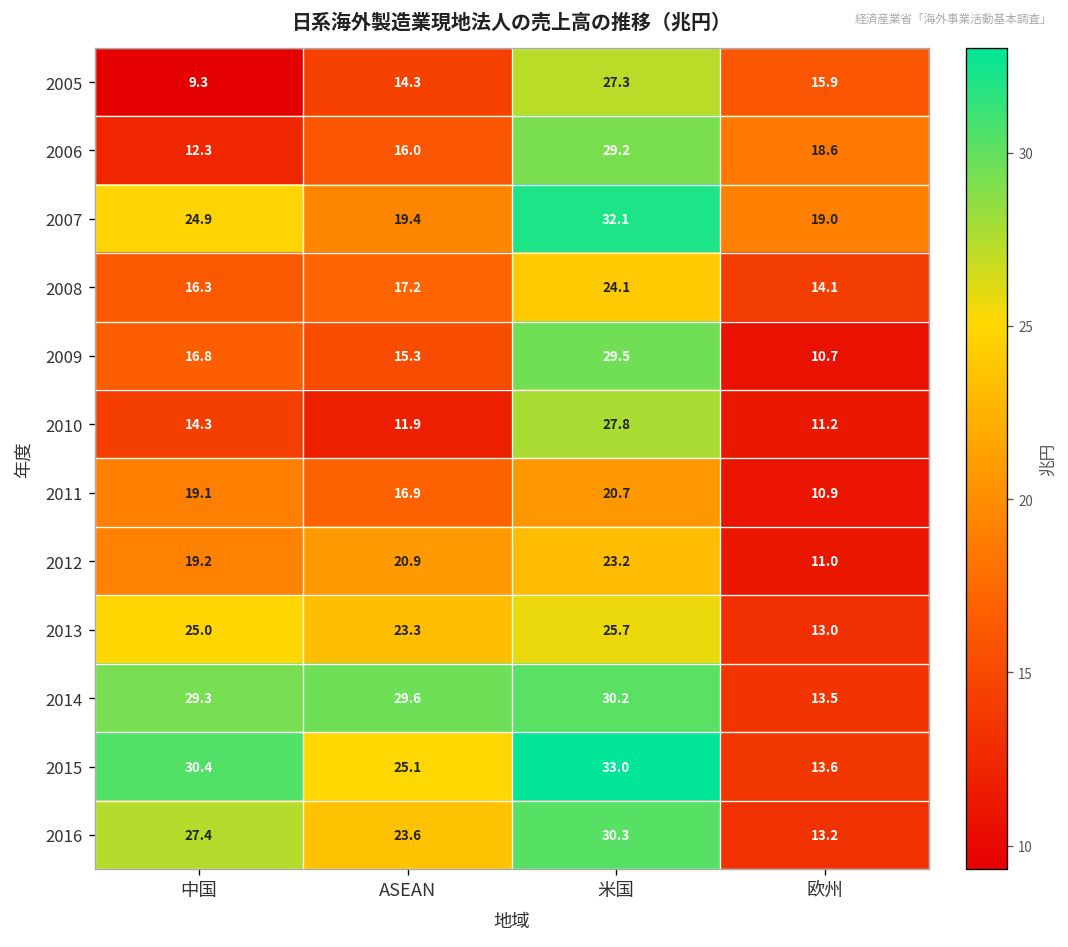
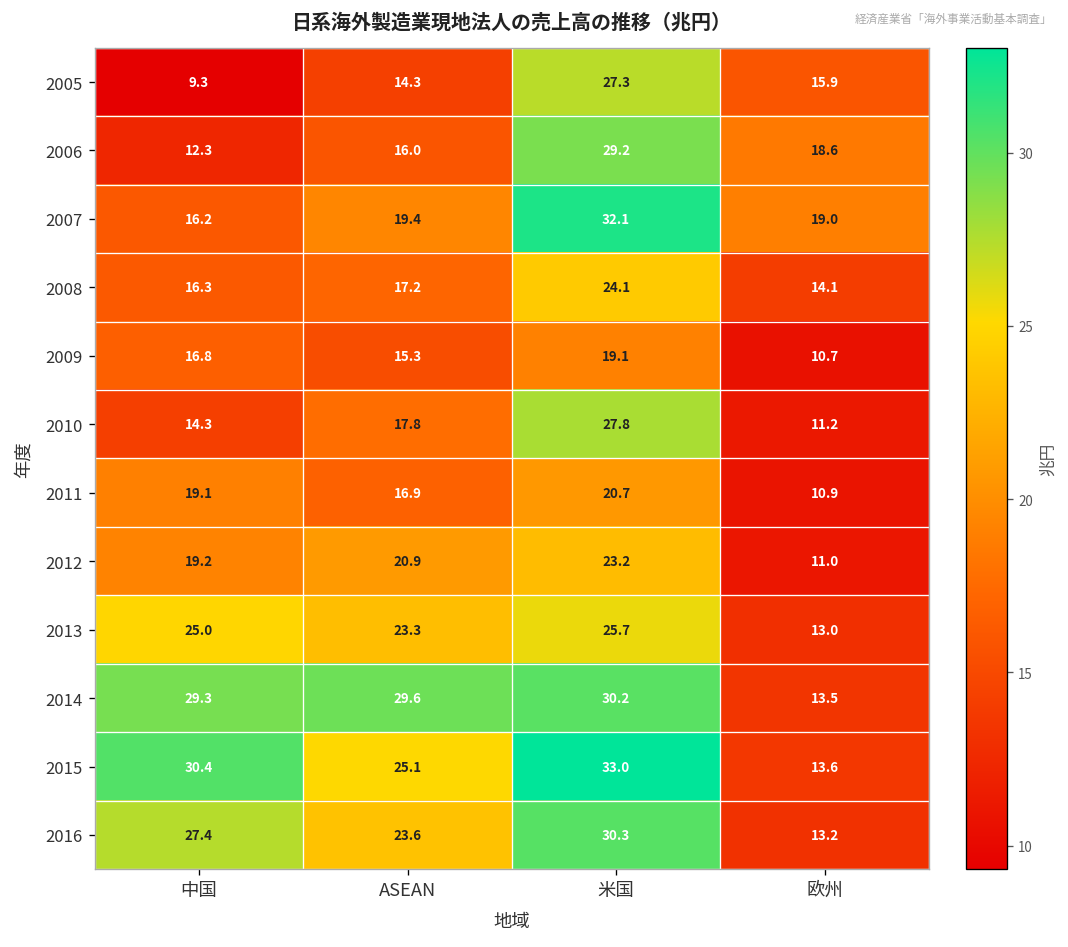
  {
    "2005": {
      "中国": 9.3,
      "ASEAN": 14.3,
      "米国": 27.3,
      "欧州": 15.9
    },
    "2006": {
      "中国": 12.3,
      "ASEAN": 16.0,
      "米国": 29.2,
      "欧州": 18.6
    },
    "2007": {
-     "中国": 24.9,
+     "中国": 16.2,
      "ASEAN": 19.4,
      "米国": 32.1,
      "欧州": 19.0
    },
    "2008": {
      "中国": 16.3,
      "ASEAN": 17.2,
      "米国": 24.1,
      "欧州": 14.1
    },
    "2009": {
      "中国": 16.8,
      "ASEAN": 15.3,
-     "米国": 29.5,
+     "米国": 19.1,
      "欧州": 10.7
    },
    "2010": {
      "中国": 14.3,
-     "ASEAN": 11.9,
+     "ASEAN": 17.8,
      "米国": 27.8,
      "欧州": 11.2
    },
    "2011": {
      "中国": 19.1,
      "ASEAN": 16.9,
      "米国": 20.7,
      "欧州": 10.9
    },
    "2012": {
      "中国": 19.2,
      "ASEAN": 20.9,
      "米国": 23.2,
      "欧州": 11.0
    },
    "2013": {
      "中国": 25.0,
      "ASEAN": 23.3,
      "米国": 25.7,
      "欧州": 13.0
    },
    "2014": {
      "中国": 29.3,
      "ASEAN": 29.6,
      "米国": 30.2,
      "欧州": 13.5
    },
    "2015": {
      "中国": 30.4,
      "ASEAN": 25.1,
      "米国": 33.0,
      "欧州": 13.6
    },
    "2016": {
      "中国": 27.4,
      "ASEAN": 23.6,
      "米国": 30.3,
      "欧州": 13.2
    }
  }
